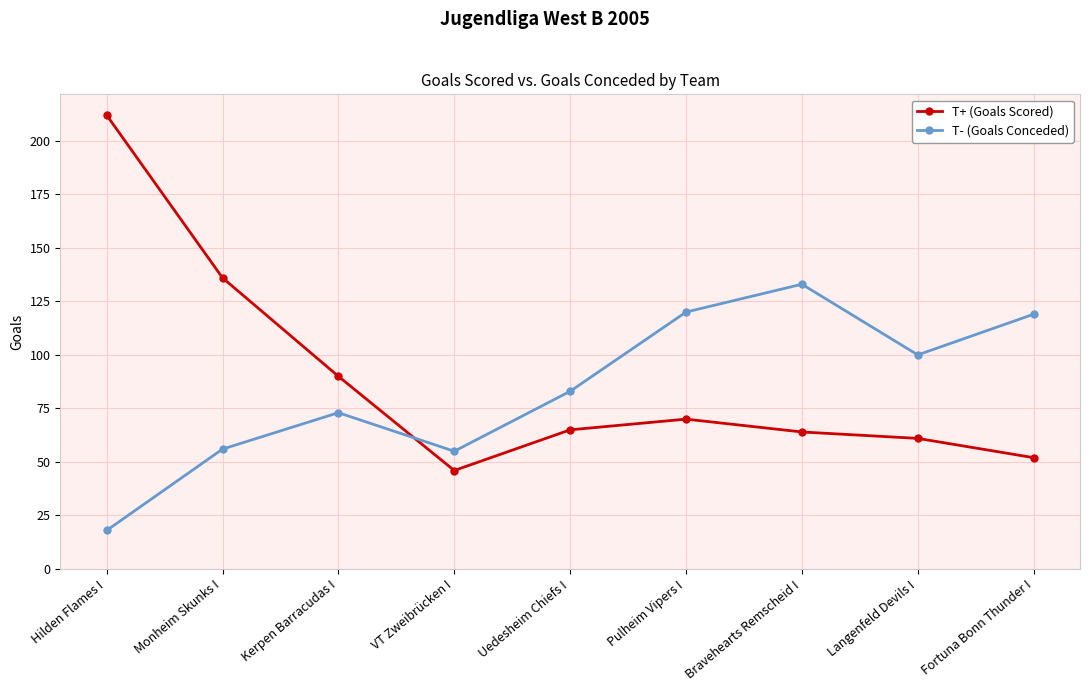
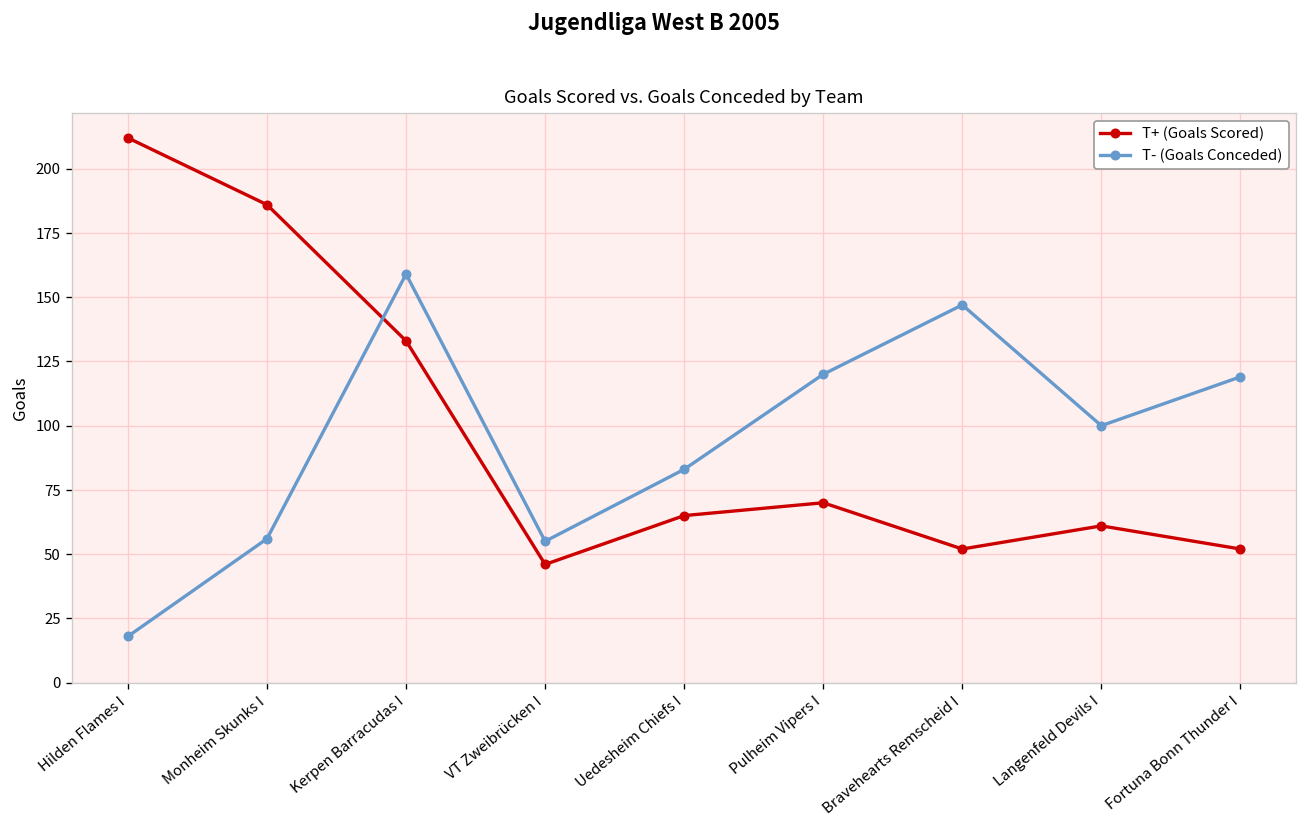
  {
    "T+ (Goals Scored)": {
      "Hilden Flames I": 212,
-     "Monheim Skunks I": 136,
-     "Kerpen Barracudas I": 90,
+     "Monheim Skunks I": 186,
+     "Kerpen Barracudas I": 133,
      "VT Zweibrücken I": 46,
      "Uedesheim Chiefs I": 65,
      "Pulheim Vipers I": 70,
-     "Bravehearts Remscheid I": 64,
+     "Bravehearts Remscheid I": 52,
      "Langenfeld Devils I": 61,
      "Fortuna Bonn Thunder I": 52
    },
    "T- (Goals Conceded)": {
      "Hilden Flames I": 18,
      "Monheim Skunks I": 56,
-     "Kerpen Barracudas I": 73,
+     "Kerpen Barracudas I": 159,
      "VT Zweibrücken I": 55,
      "Uedesheim Chiefs I": 83,
      "Pulheim Vipers I": 120,
-     "Bravehearts Remscheid I": 133,
+     "Bravehearts Remscheid I": 147,
      "Langenfeld Devils I": 100,
      "Fortuna Bonn Thunder I": 119
    }
  }
